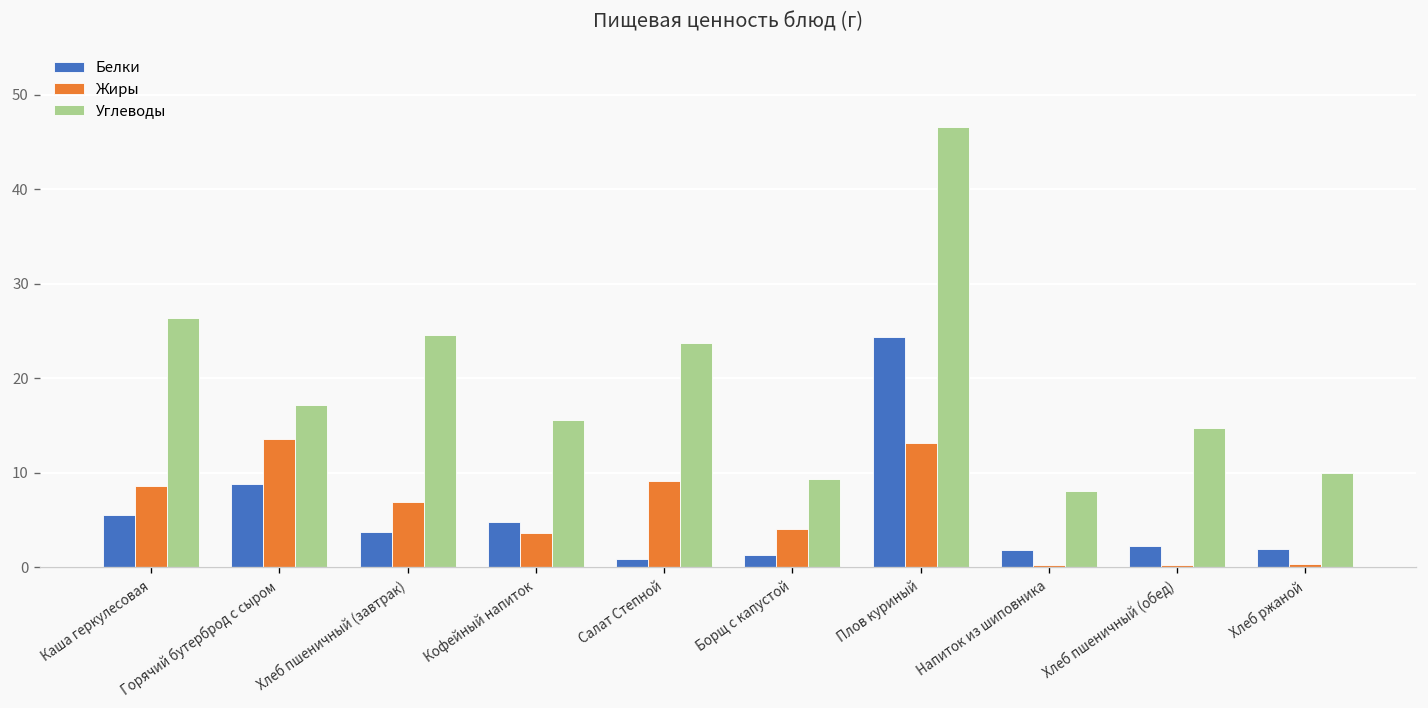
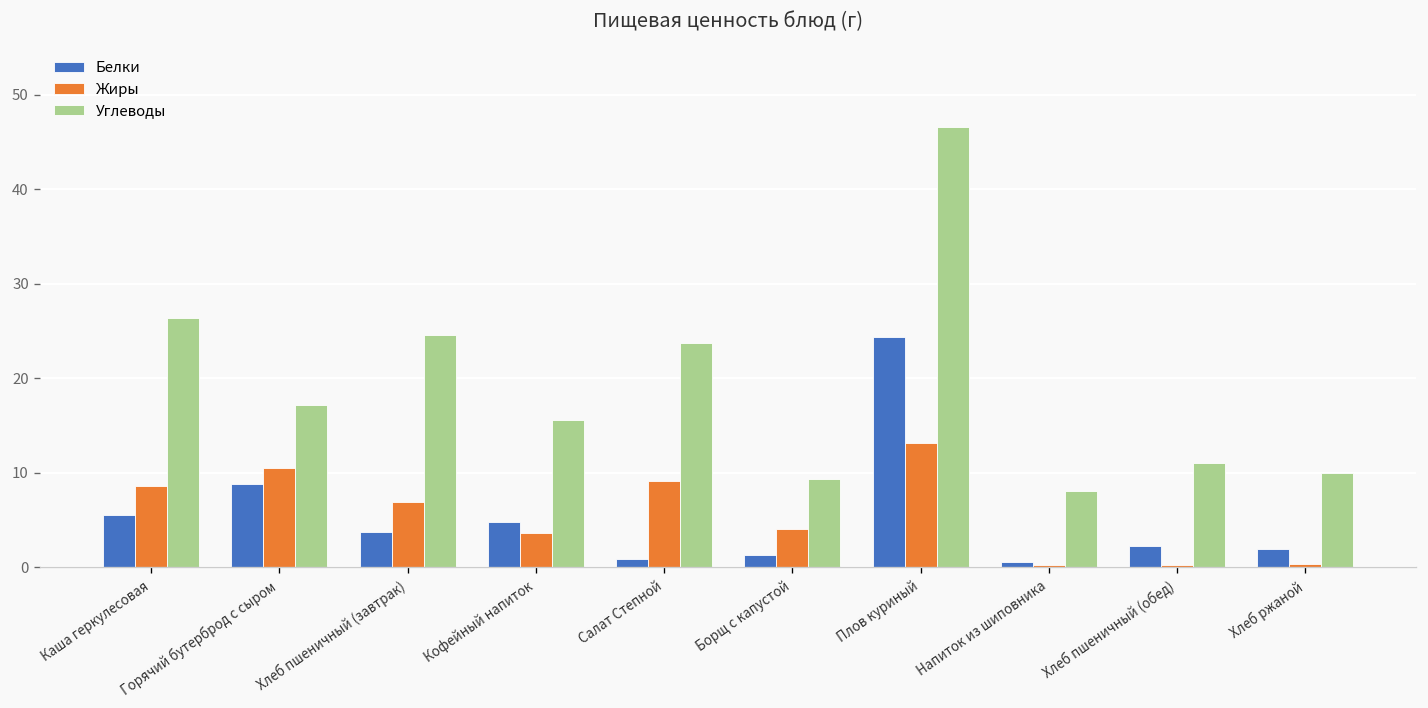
  {
    "Белки": {
      "Каша геркулесовая": 6,
      "Горячий бутерброд с сыром": 9,
      "Хлеб пшеничный (завтрак)": 4,
      "Кофейный напиток": 5,
      "Салат Степной": 1,
      "Борщ с капустой": 1,
      "Плов куриный": 24,
-     "Напиток из шиповника": 2,
+     "Напиток из шиповника": 1,
      "Хлеб пшеничный (обед)": 2,
      "Хлеб ржаной": 2
    },
    "Жиры": {
      "Каша геркулесовая": 9,
-     "Горячий бутерброд с сыром": 14,
+     "Горячий бутерброд с сыром": 11,
      "Хлеб пшеничный (завтрак)": 7,
      "Кофейный напиток": 4,
      "Салат Степной": 9,
      "Борщ с капустой": 4,
      "Плов куриный": 13,
      "Хлеб ржаной": 0
    },
    "Углеводы": {
      "Каша геркулесовая": 26,
      "Горячий бутерброд с сыром": 17,
      "Хлеб пшеничный (завтрак)": 25,
      "Кофейный напиток": 16,
      "Салат Степной": 24,
      "Борщ с капустой": 9,
      "Плов куриный": 47,
      "Напиток из шиповника": 8,
-     "Хлеб пшеничный (обед)": 15,
+     "Хлеб пшеничный (обед)": 11,
      "Хлеб ржаной": 10
    }
  }
